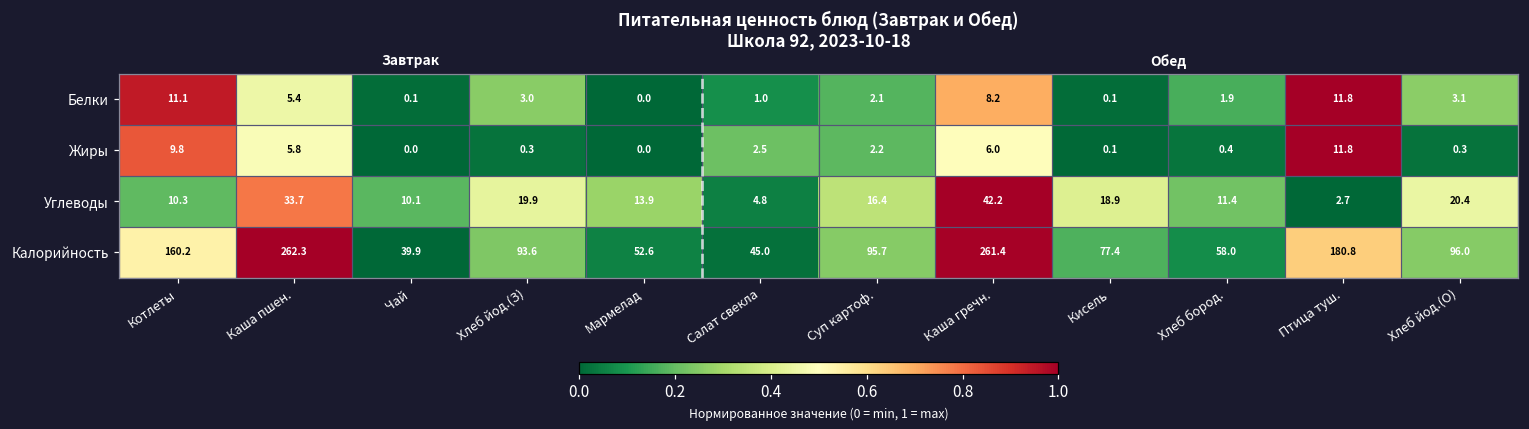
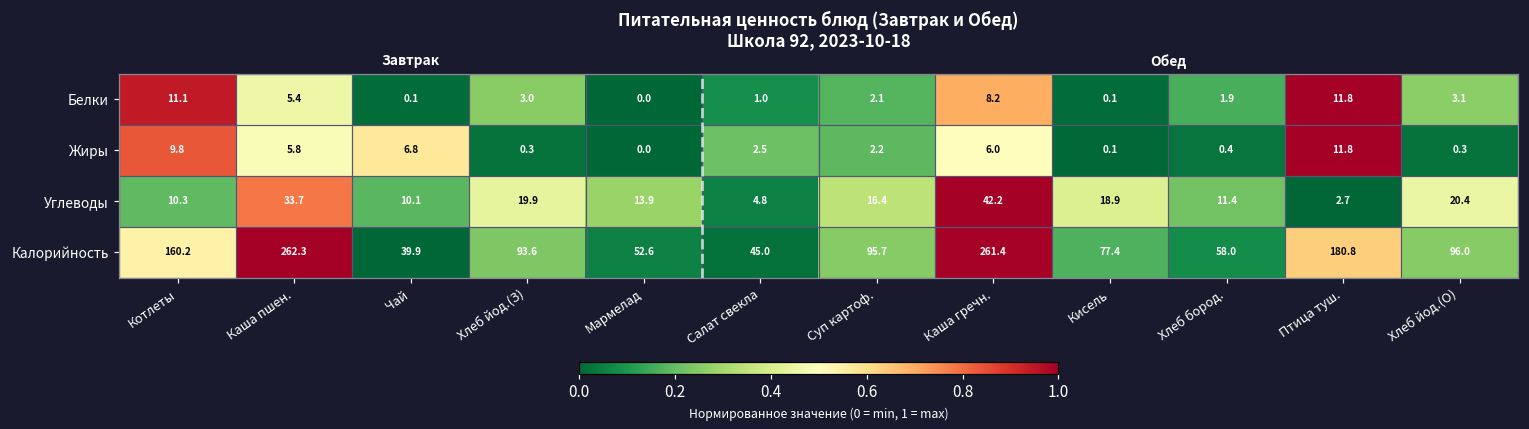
  {
    "Белки": {
      "Котлеты": 11.1,
      "Каша пшен.": 5.4,
      "Чай": 0.1,
      "Хлеб йод.(З)": 3.0,
      "Мармелад": 0.0,
      "Салат свекла": 1.0,
      "Суп картоф.": 2.1,
      "Каша гречн.": 8.2,
      "Кисель": 0.1,
      "Хлеб бород.": 1.9,
      "Птица туш.": 11.8,
      "Хлеб йод.(О)": 3.1
    },
    "Жиры": {
      "Котлеты": 9.8,
      "Каша пшен.": 5.8,
-     "Чай": 0.0,
+     "Чай": 6.8,
      "Хлеб йод.(З)": 0.3,
      "Мармелад": 0.0,
      "Салат свекла": 2.5,
      "Суп картоф.": 2.2,
      "Каша гречн.": 6.0,
      "Кисель": 0.1,
      "Хлеб бород.": 0.4,
      "Птица туш.": 11.8,
      "Хлеб йод.(О)": 0.3
    },
    "Углеводы": {
      "Котлеты": 10.3,
      "Каша пшен.": 33.7,
      "Чай": 10.1,
      "Хлеб йод.(З)": 19.9,
      "Мармелад": 13.9,
      "Салат свекла": 4.8,
      "Суп картоф.": 16.4,
      "Каша гречн.": 42.2,
      "Кисель": 18.9,
      "Хлеб бород.": 11.4,
      "Птица туш.": 2.7,
      "Хлеб йод.(О)": 20.4
    },
    "Калорийность": {
      "Котлеты": 160.2,
      "Каша пшен.": 262.3,
      "Чай": 39.9,
      "Хлеб йод.(З)": 93.6,
      "Мармелад": 52.6,
      "Салат свекла": 45.0,
      "Суп картоф.": 95.7,
      "Каша гречн.": 261.4,
      "Кисель": 77.4,
      "Хлеб бород.": 58.0,
      "Птица туш.": 180.8,
      "Хлеб йод.(О)": 96.0
    }
  }
